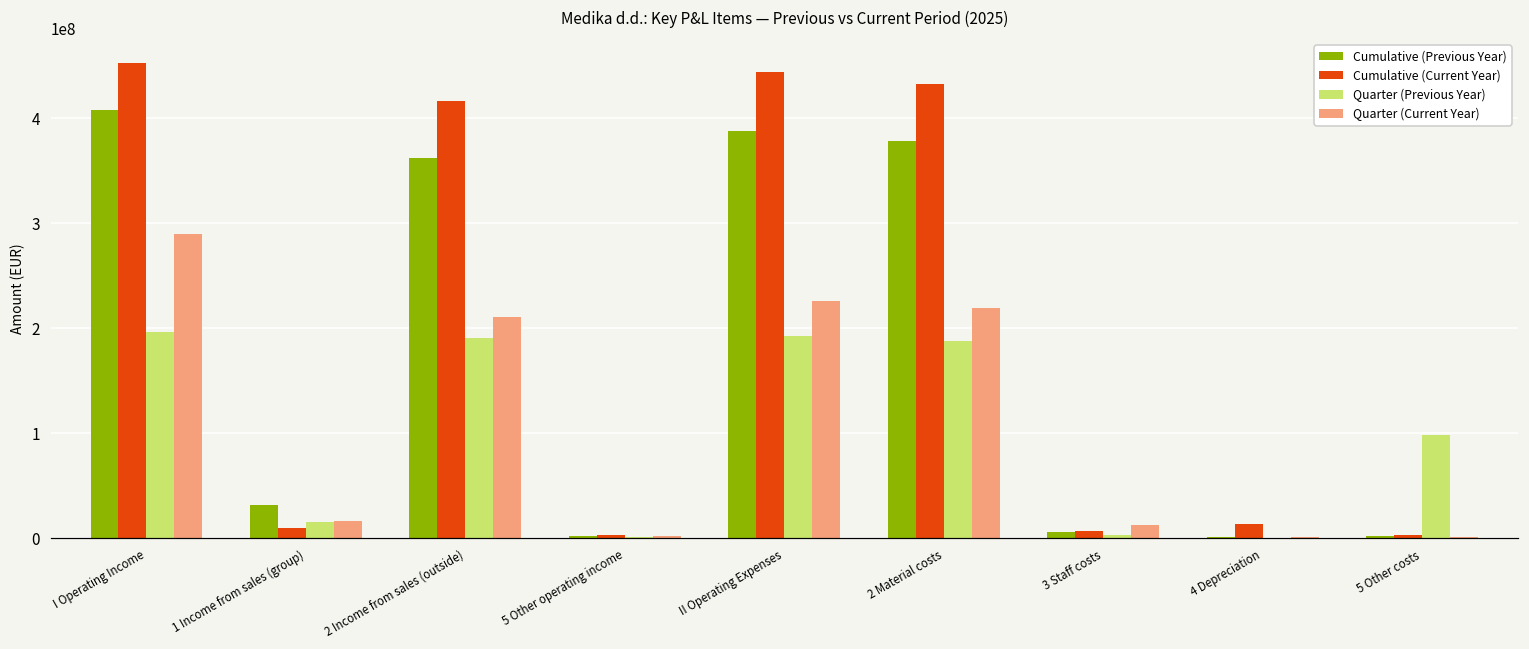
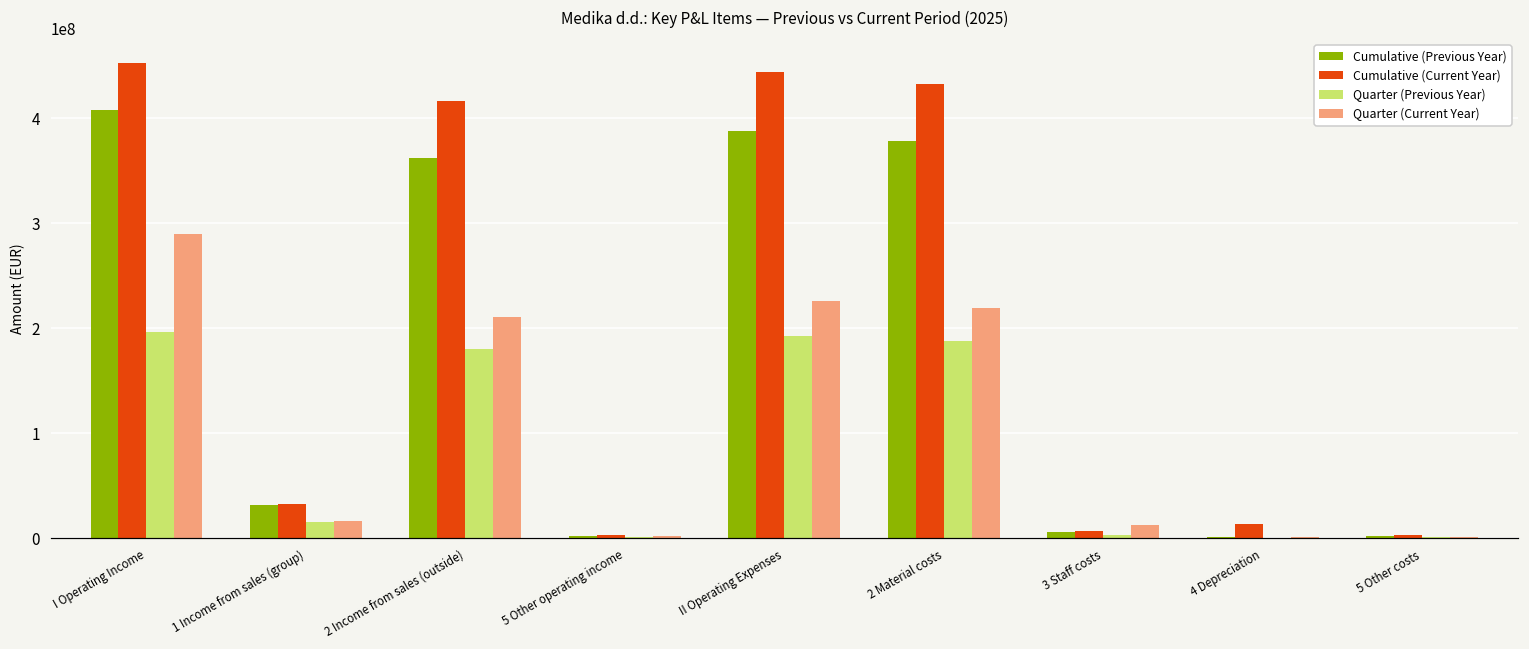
  {
    "Cumulative (Previous Year)": {
      "I Operating Income": 410000000,
      "1 Income from sales (group)": 30000000,
      "2 Income from sales (outside)": 360000000,
      "II Operating Expenses": 390000000,
      "2 Material costs": 380000000,
      "3 Staff costs": 10000000
    },
    "Cumulative (Current Year)": {
      "I Operating Income": 450000000,
-     "1 Income from sales (group)": 10000000,
+     "1 Income from sales (group)": 30000000,
      "2 Income from sales (outside)": 420000000,
      "5 Other operating income": 0,
      "II Operating Expenses": 440000000,
      "2 Material costs": 430000000,
      "3 Staff costs": 10000000,
      "4 Depreciation": 10000000,
      "5 Other costs": 0
    },
    "Quarter (Previous Year)": {
      "I Operating Income": 200000000,
      "1 Income from sales (group)": 20000000,
-     "2 Income from sales (outside)": 190000000,
+     "2 Income from sales (outside)": 180000000,
      "II Operating Expenses": 190000000,
      "2 Material costs": 190000000,
      "3 Staff costs": 0,
-     "5 Other costs": 100000000
+     "5 Other costs": 0
    },
    "Quarter (Current Year)": {
      "I Operating Income": 290000000,
      "1 Income from sales (group)": 20000000,
      "2 Income from sales (outside)": 210000000,
      "II Operating Expenses": 230000000,
      "2 Material costs": 220000000,
      "3 Staff costs": 10000000
    }
  }
